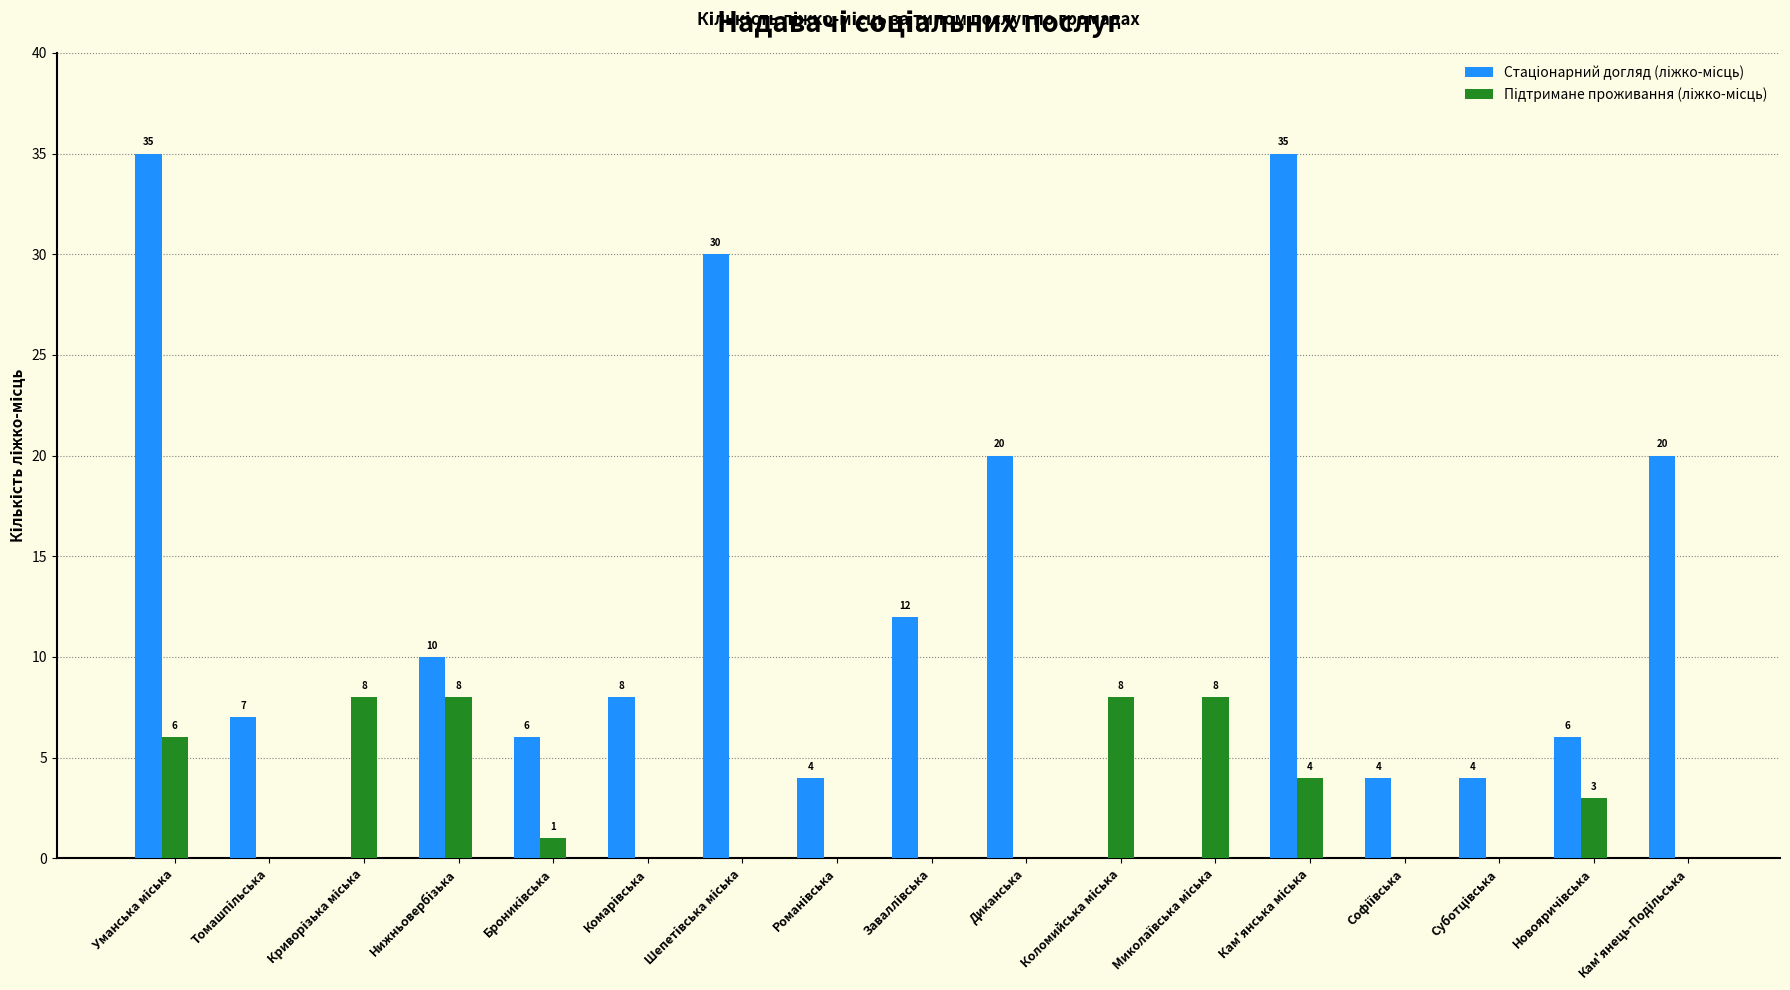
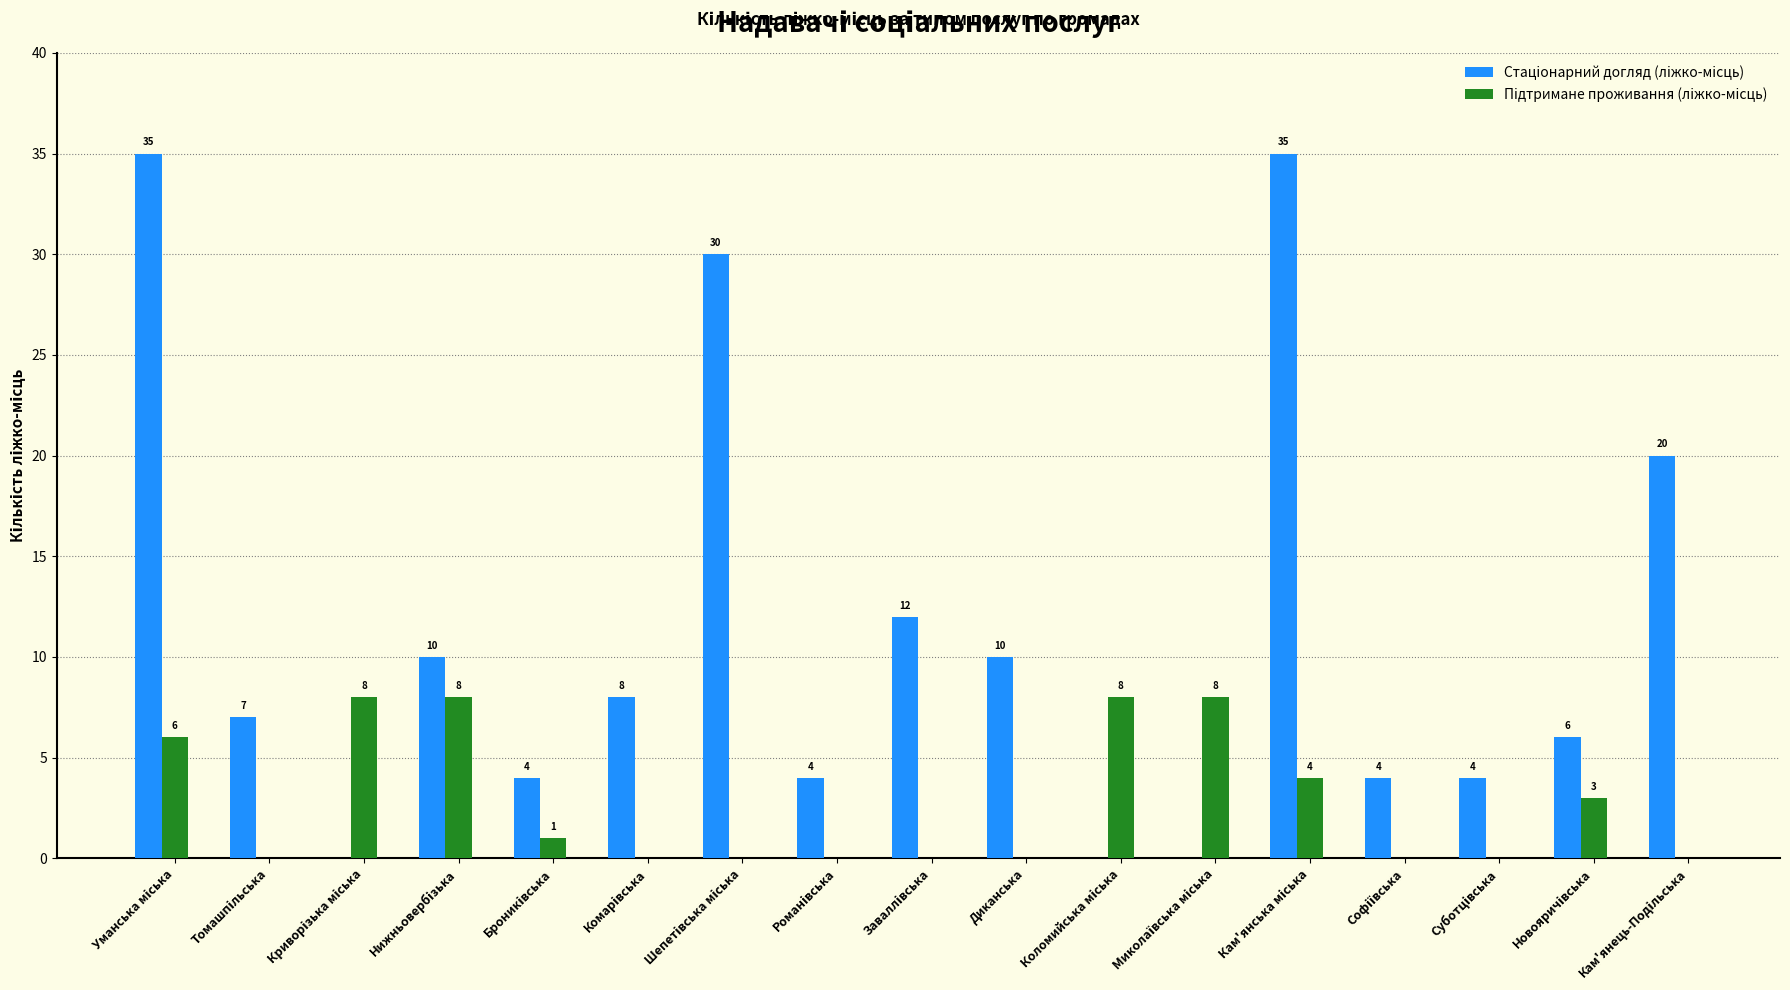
  {
    "Стаціонарний догляд (ліжко-місць)": {
      "Уманська міська": 35,
      "Томашпільська": 7,
      "Нижньовербізька": 10,
-     "Брониківська": 6,
+     "Брониківська": 4,
      "Комарівська": 8,
      "Шепетівська міська": 30,
      "Романівська": 4,
      "Заваллівська": 12,
-     "Диканська": 20,
+     "Диканська": 10,
      "Кам'янська міська": 35,
      "Софіївська": 4,
      "Суботцівська": 4,
      "Новояричівська": 6,
      "Кам'янець-Подільська": 20
    },
    "Підтримане проживання (ліжко-місць)": {
      "Уманська міська": 6,
      "Криворізька міська": 8,
      "Нижньовербізька": 8,
      "Брониківська": 1,
      "Коломийська міська": 8,
      "Миколаївська міська": 8,
      "Кам'янська міська": 4,
      "Новояричівська": 3
    }
  }
